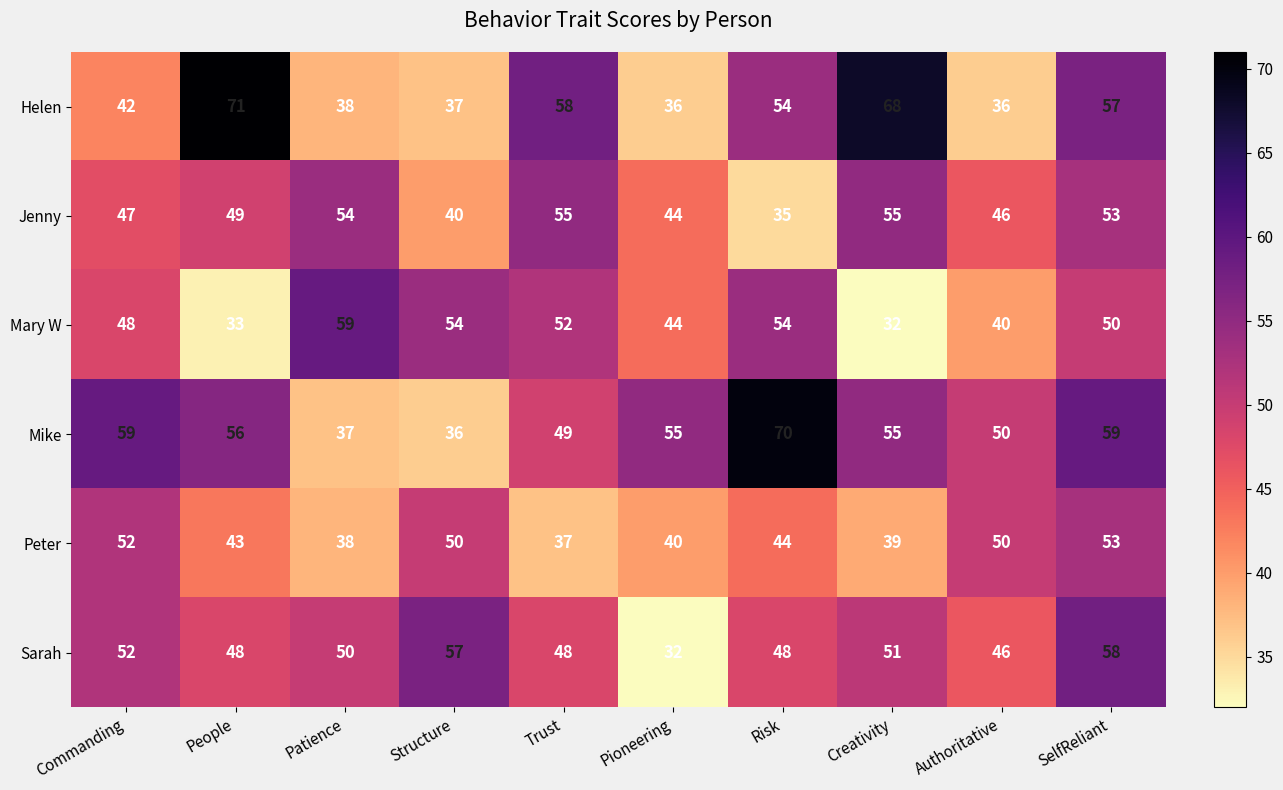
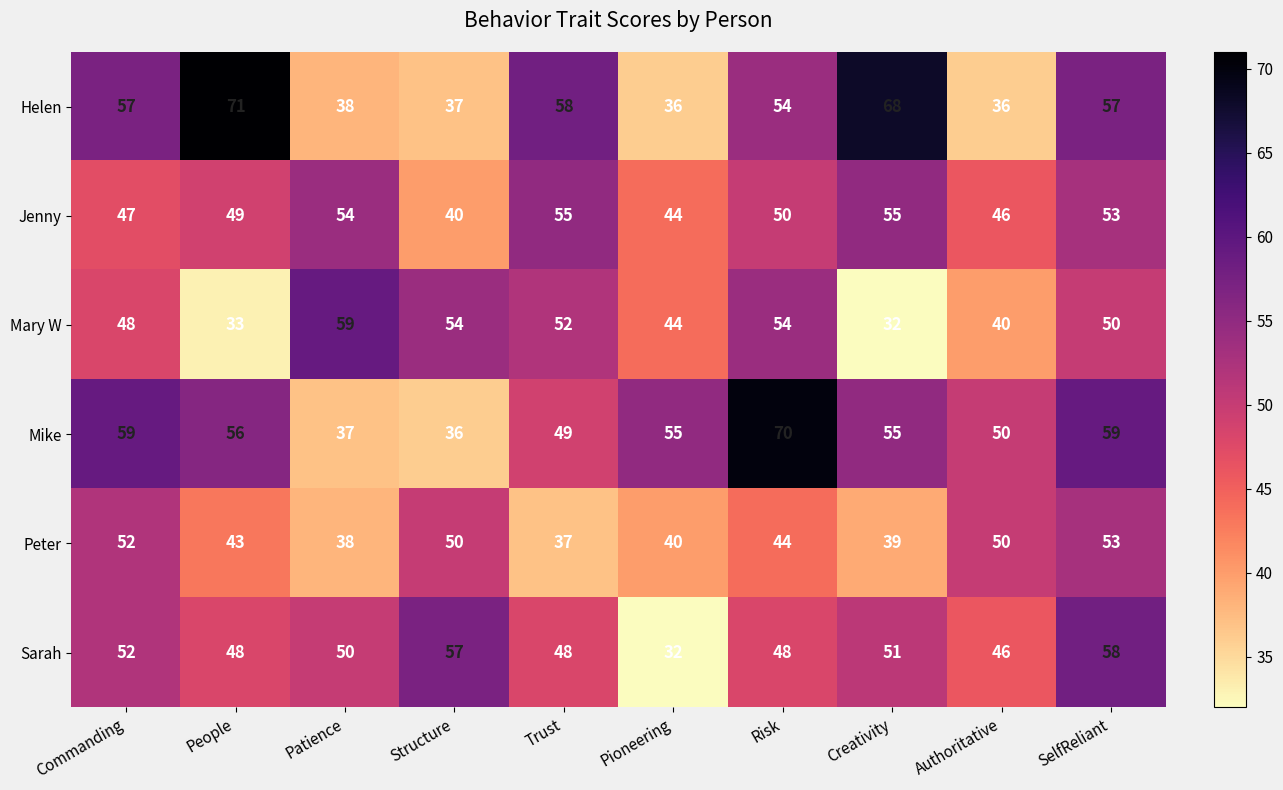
  {
    "Helen": {
-     "Commanding": 42,
+     "Commanding": 57,
      "Patience": 38,
      "Structure": 37,
      "Trust": 58,
      "Pioneering": 36,
      "Risk": 54,
      "Authoritative": 36,
      "SelfReliant": 57
    },
    "Jenny": {
      "Commanding": 47,
      "People": 49,
      "Patience": 54,
      "Structure": 40,
      "Trust": 55,
      "Pioneering": 44,
-     "Risk": 35,
+     "Risk": 50,
      "Creativity": 55,
      "Authoritative": 46,
      "SelfReliant": 53
    },
    "Mary W": {
      "Commanding": 48,
      "People": 33,
      "Patience": 59,
      "Structure": 54,
      "Trust": 52,
      "Pioneering": 44,
      "Risk": 54,
      "Creativity": 32,
      "Authoritative": 40,
      "SelfReliant": 50
    },
    "Mike": {
      "Commanding": 59,
      "People": 56,
      "Patience": 37,
      "Structure": 36,
      "Trust": 49,
      "Pioneering": 55,
      "Creativity": 55,
      "Authoritative": 50,
      "SelfReliant": 59
    },
    "Peter": {
      "Commanding": 52,
      "People": 43,
      "Patience": 38,
      "Structure": 50,
      "Trust": 37,
      "Pioneering": 40,
      "Risk": 44,
      "Creativity": 39,
      "Authoritative": 50,
      "SelfReliant": 53
    },
    "Sarah": {
      "Commanding": 52,
      "People": 48,
      "Patience": 50,
      "Structure": 57,
      "Trust": 48,
      "Pioneering": 32,
      "Risk": 48,
      "Creativity": 51,
      "Authoritative": 46,
      "SelfReliant": 58
    }
  }
